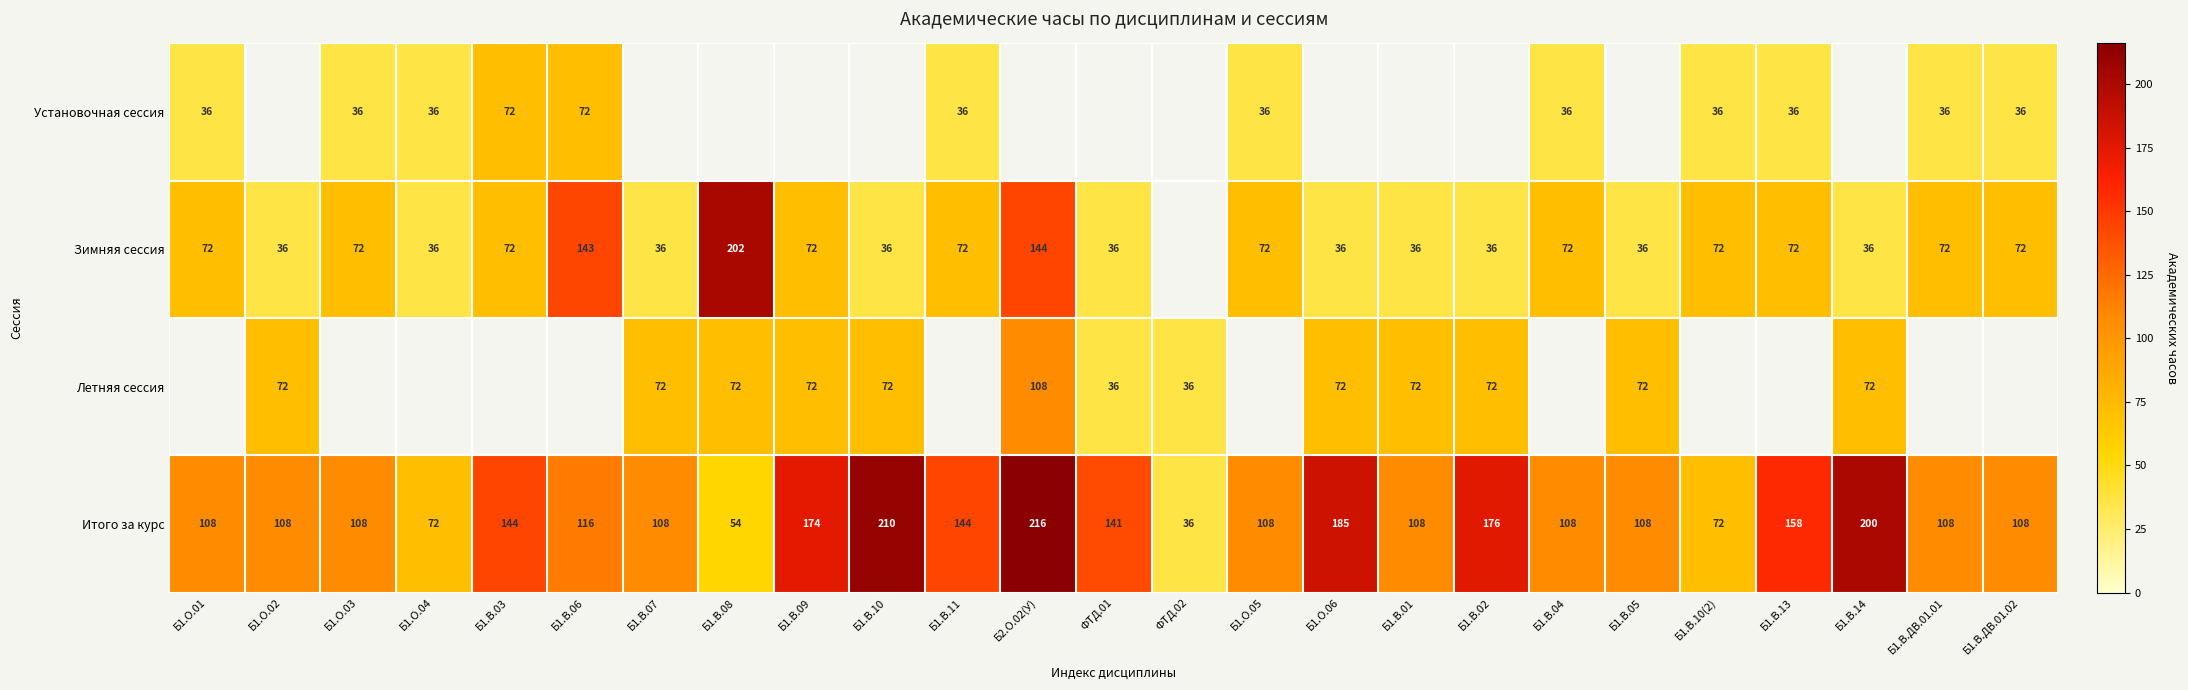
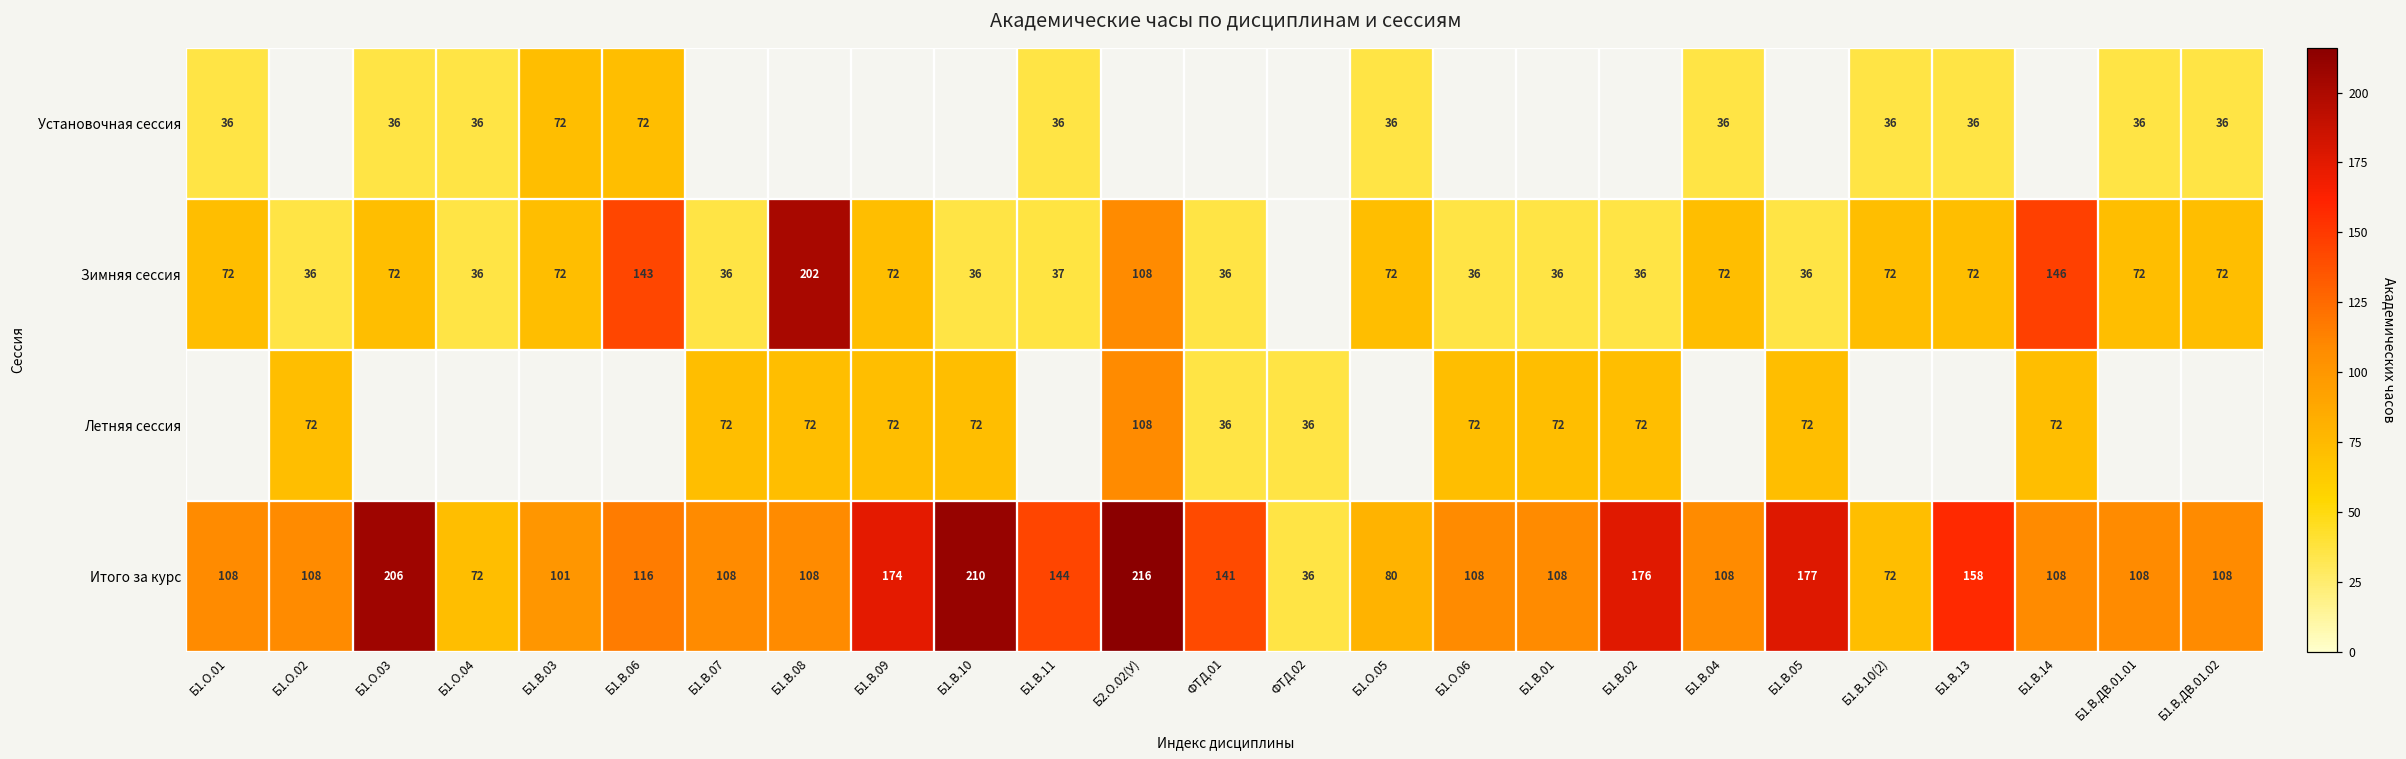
  {
    "Установочная сессия": {
      "Б1.О.01": 36,
      "Б1.О.03": 36,
      "Б1.О.04": 36,
      "Б1.В.03": 72,
      "Б1.В.06": 72,
      "Б1.В.11": 36,
      "Б1.О.05": 36,
      "Б1.В.04": 36,
      "Б1.В.10(2)": 36,
      "Б1.В.13": 36,
      "Б1.В.ДВ.01.01": 36,
      "Б1.В.ДВ.01.02": 36
    },
    "Зимняя сессия": {
      "Б1.О.01": 72,
      "Б1.О.02": 36,
      "Б1.О.03": 72,
      "Б1.О.04": 36,
      "Б1.В.03": 72,
      "Б1.В.06": 143,
      "Б1.В.07": 36,
      "Б1.В.08": 202,
      "Б1.В.09": 72,
      "Б1.В.10": 36,
-     "Б1.В.11": 72,
-     "Б2.О.02(У)": 144,
+     "Б1.В.11": 37,
+     "Б2.О.02(У)": 108,
      "ФТД.01": 36,
      "Б1.О.05": 72,
      "Б1.О.06": 36,
      "Б1.В.01": 36,
      "Б1.В.02": 36,
      "Б1.В.04": 72,
      "Б1.В.05": 36,
      "Б1.В.10(2)": 72,
      "Б1.В.13": 72,
-     "Б1.В.14": 36,
+     "Б1.В.14": 146,
      "Б1.В.ДВ.01.01": 72,
      "Б1.В.ДВ.01.02": 72
    },
    "Летняя сессия": {
      "Б1.О.02": 72,
      "Б1.В.07": 72,
      "Б1.В.08": 72,
      "Б1.В.09": 72,
      "Б1.В.10": 72,
      "Б2.О.02(У)": 108,
      "ФТД.01": 36,
      "ФТД.02": 36,
      "Б1.О.06": 72,
      "Б1.В.01": 72,
      "Б1.В.02": 72,
      "Б1.В.05": 72,
      "Б1.В.14": 72
    },
    "Итого за курс": {
      "Б1.О.01": 108,
      "Б1.О.02": 108,
-     "Б1.О.03": 108,
+     "Б1.О.03": 206,
      "Б1.О.04": 72,
-     "Б1.В.03": 144,
+     "Б1.В.03": 101,
      "Б1.В.06": 116,
      "Б1.В.07": 108,
-     "Б1.В.08": 54,
+     "Б1.В.08": 108,
      "Б1.В.09": 174,
      "Б1.В.10": 210,
      "Б1.В.11": 144,
      "Б2.О.02(У)": 216,
      "ФТД.01": 141,
      "ФТД.02": 36,
-     "Б1.О.05": 108,
-     "Б1.О.06": 185,
+     "Б1.О.05": 80,
+     "Б1.О.06": 108,
      "Б1.В.01": 108,
      "Б1.В.02": 176,
      "Б1.В.04": 108,
-     "Б1.В.05": 108,
+     "Б1.В.05": 177,
      "Б1.В.10(2)": 72,
      "Б1.В.13": 158,
-     "Б1.В.14": 200,
+     "Б1.В.14": 108,
      "Б1.В.ДВ.01.01": 108,
      "Б1.В.ДВ.01.02": 108
    }
  }
